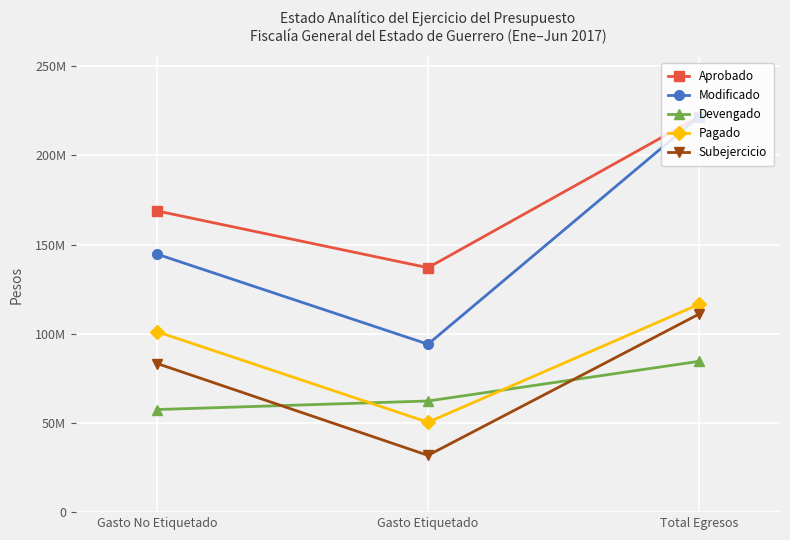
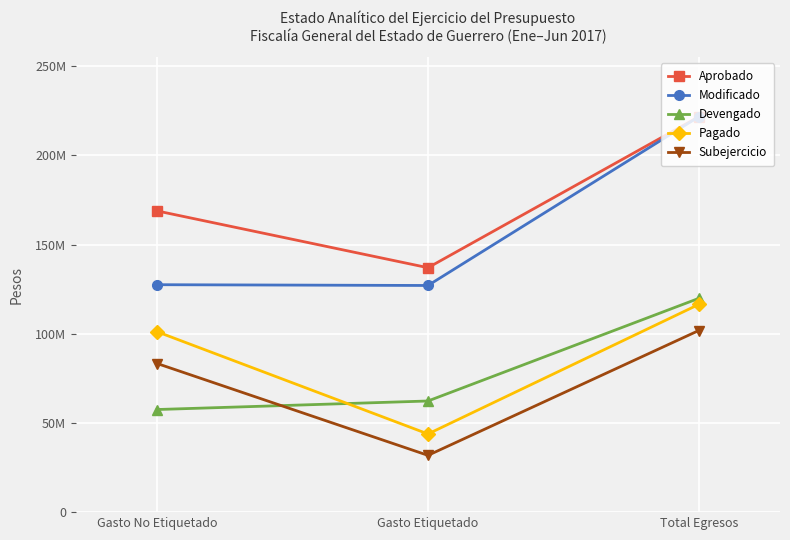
  {
    "Aprobado": {
      "Gasto No Etiquetado": 169000000,
      "Gasto Etiquetado": 137000000
    },
    "Modificado": {
-     "Gasto No Etiquetado": 145000000,
-     "Gasto Etiquetado": 94000000
+     "Gasto No Etiquetado": 128000000,
+     "Gasto Etiquetado": 127000000
    },
    "Devengado": {
      "Gasto No Etiquetado": 58000000,
      "Gasto Etiquetado": 62000000,
-     "Total Egresos": 85000000
+     "Total Egresos": 120000000
    },
    "Pagado": {
      "Gasto No Etiquetado": 101000000,
-     "Gasto Etiquetado": 50000000,
+     "Gasto Etiquetado": 44000000,
      "Total Egresos": 116000000
    },
    "Subejercicio": {
      "Gasto No Etiquetado": 83000000,
      "Gasto Etiquetado": 32000000,
-     "Total Egresos": 111000000
+     "Total Egresos": 102000000
    }
  }
